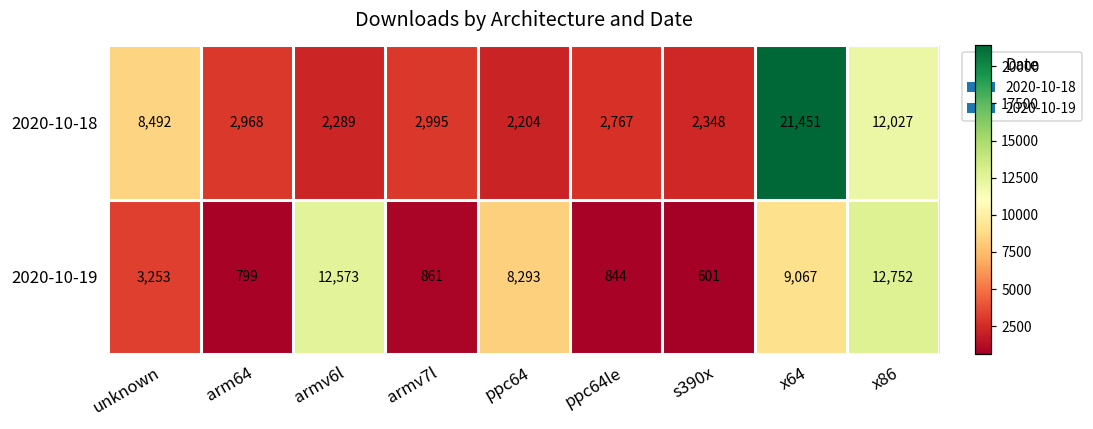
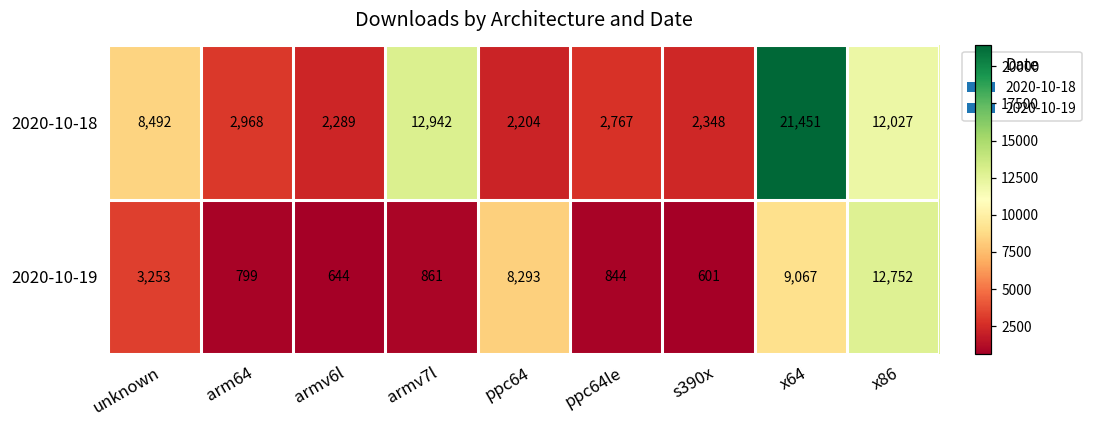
  {
    "2020-10-18": {
      "unknown": "8,492",
      "arm64": "2,968",
      "armv6l": "2,289",
-     "armv7l": "2,995",
+     "armv7l": "12,942",
      "ppc64": "2,204",
      "ppc64le": "2,767",
      "s390x": "2,348",
      "x64": "21,451",
      "x86": "12,027"
    },
    "2020-10-19": {
      "unknown": "3,253",
      "arm64": "799",
-     "armv6l": "12,573",
+     "armv6l": "644",
      "armv7l": "861",
      "ppc64": "8,293",
      "ppc64le": "844",
      "s390x": "601",
      "x64": "9,067",
      "x86": "12,752"
    }
  }
